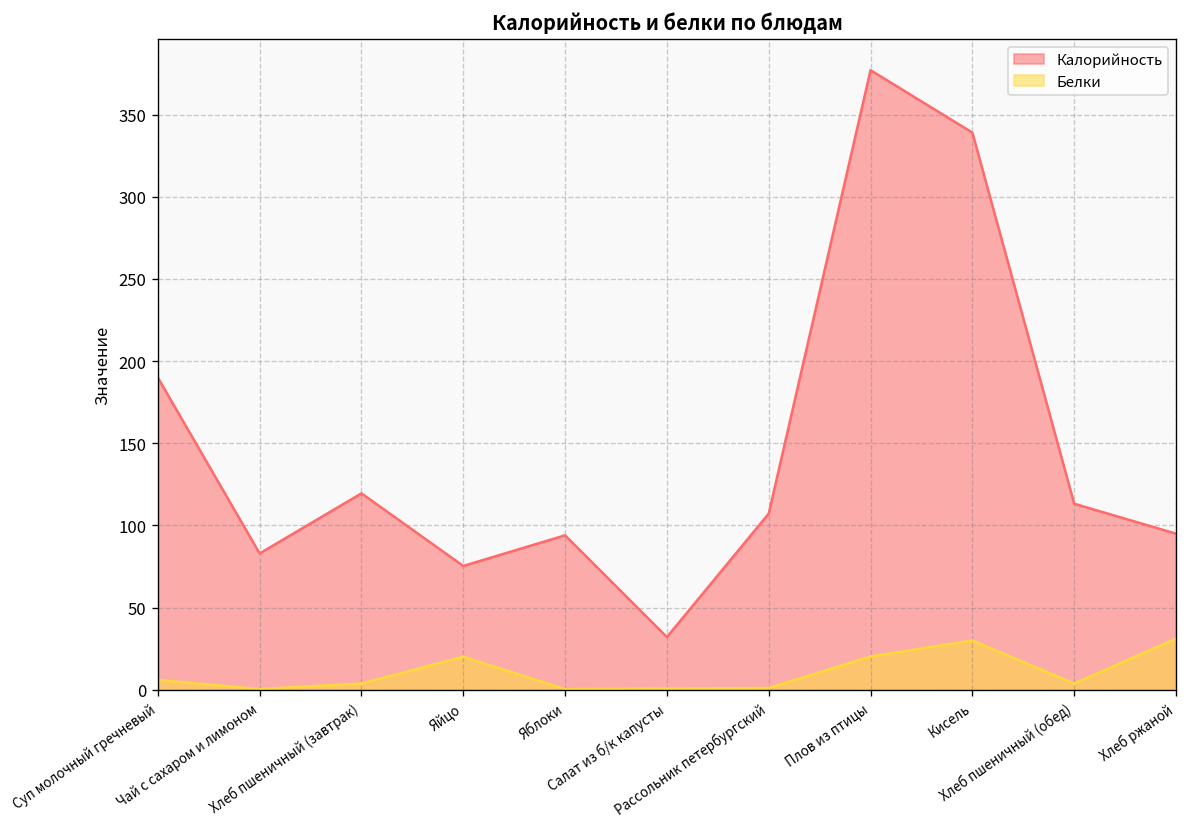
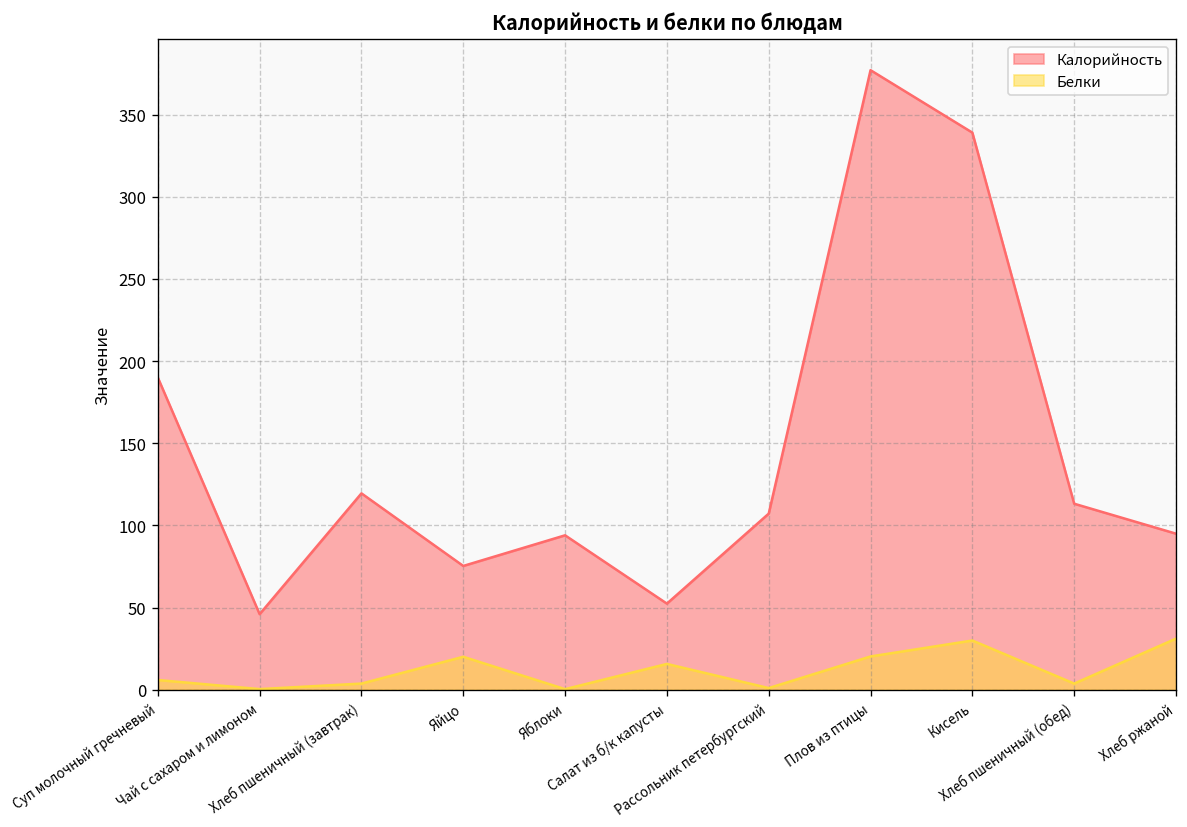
  {
    "Калорийность": {
      "Суп молочный гречневый": 190,
-     "Чай с сахаром и лимоном": 83,
+     "Чай с сахаром и лимоном": 46,
      "Хлеб пшеничный (завтрак)": 120,
      "Яйцо": 75,
      "Яблоки": 94,
-     "Салат из б/к капусты": 32,
+     "Салат из б/к капусты": 52,
      "Рассольник петербургский": 107,
      "Плов из птицы": 377,
      "Кисель": 339,
      "Хлеб пшеничный (обед)": 113,
      "Хлеб ржаной": 95
    },
    "Белки": {
      "Суп молочный гречневый": 6,
      "Чай с сахаром и лимоном": 0,
      "Хлеб пшеничный (завтрак)": 4,
      "Яйцо": 20,
      "Яблоки": 0,
-     "Салат из б/к капусты": 1,
+     "Салат из б/к капусты": 16,
      "Рассольник петербургский": 1,
      "Плов из птицы": 20,
      "Кисель": 30,
      "Хлеб пшеничный (обед)": 4,
      "Хлеб ржаной": 31
    }
  }
